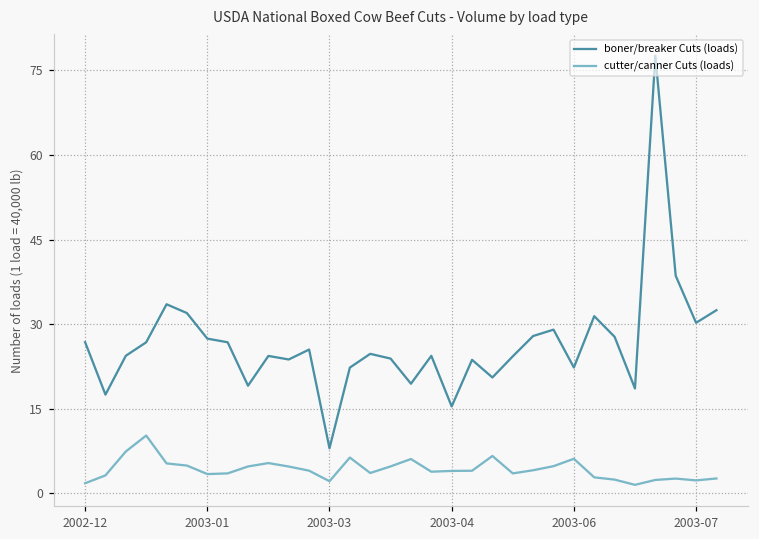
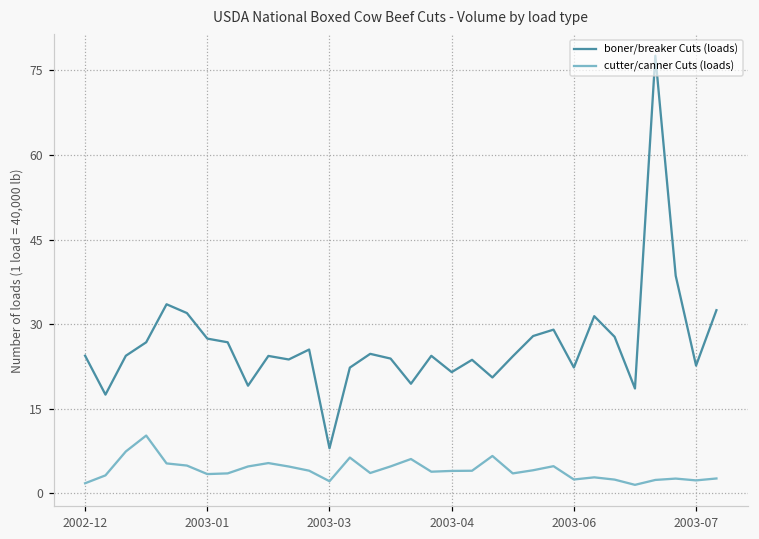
  {
    "boner/breaker Cuts (loads)": {
-     "2002-12": 27,
+     "2002-12": 24,
      "2003-01": 27,
      "2003-03": 8,
-     "2003-04": 15,
+     "2003-04": 22,
      "2003-06": 22,
-     "2003-07": 30
+     "2003-07": 23
    },
    "cutter/canner Cuts (loads)": {
      "2002-12": 2,
      "2003-01": 3,
      "2003-03": 2,
      "2003-04": 4,
-     "2003-06": 6,
+     "2003-06": 2,
      "2003-07": 2
    }
  }
